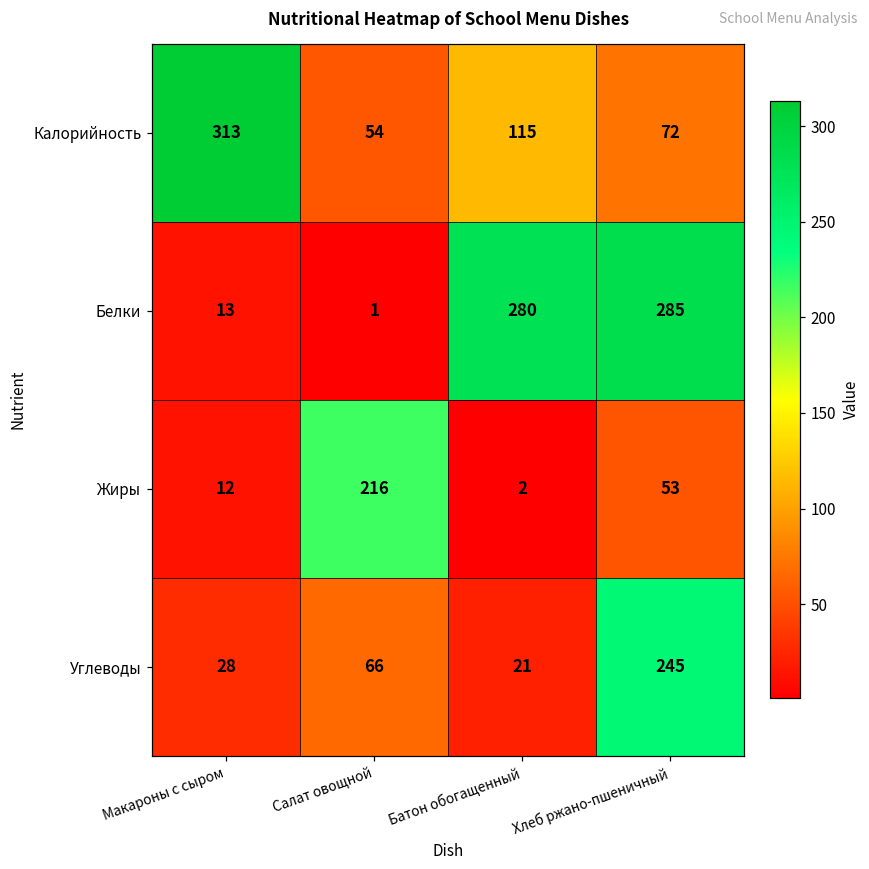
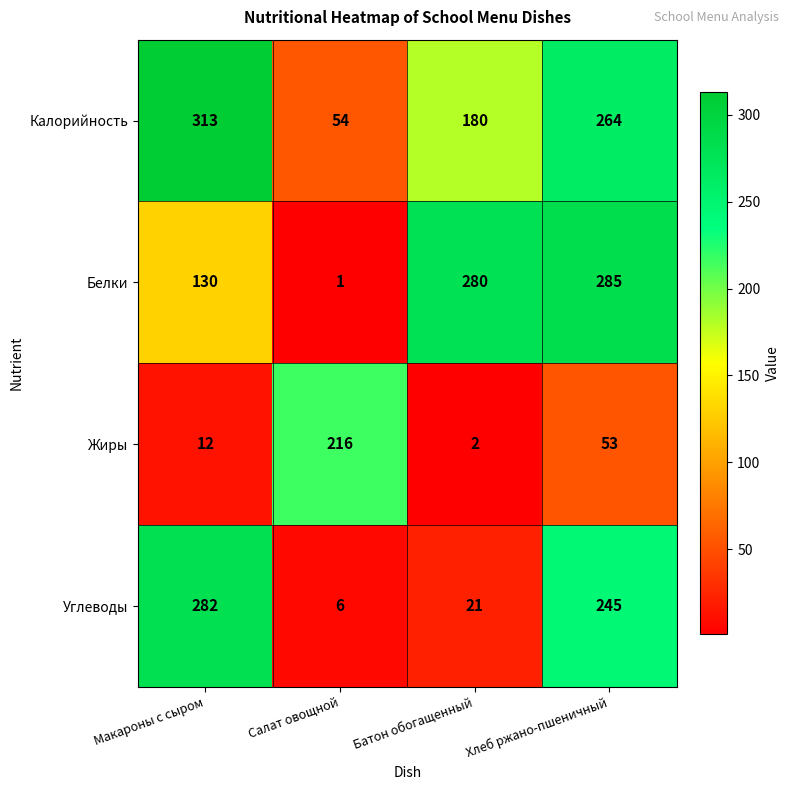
  {
    "Калорийность": {
      "Макароны с сыром": 313,
      "Салат овощной": 54,
-     "Батон обогащенный": 115,
-     "Хлеб ржано-пшеничный": 72
+     "Батон обогащенный": 180,
+     "Хлеб ржано-пшеничный": 264
    },
    "Белки": {
-     "Макароны с сыром": 13,
+     "Макароны с сыром": 130,
      "Салат овощной": 1,
      "Батон обогащенный": 280,
      "Хлеб ржано-пшеничный": 285
    },
    "Жиры": {
      "Макароны с сыром": 12,
      "Салат овощной": 216,
      "Батон обогащенный": 2,
      "Хлеб ржано-пшеничный": 53
    },
    "Углеводы": {
-     "Макароны с сыром": 28,
-     "Салат овощной": 66,
+     "Макароны с сыром": 282,
+     "Салат овощной": 6,
      "Батон обогащенный": 21,
      "Хлеб ржано-пшеничный": 245
    }
  }
